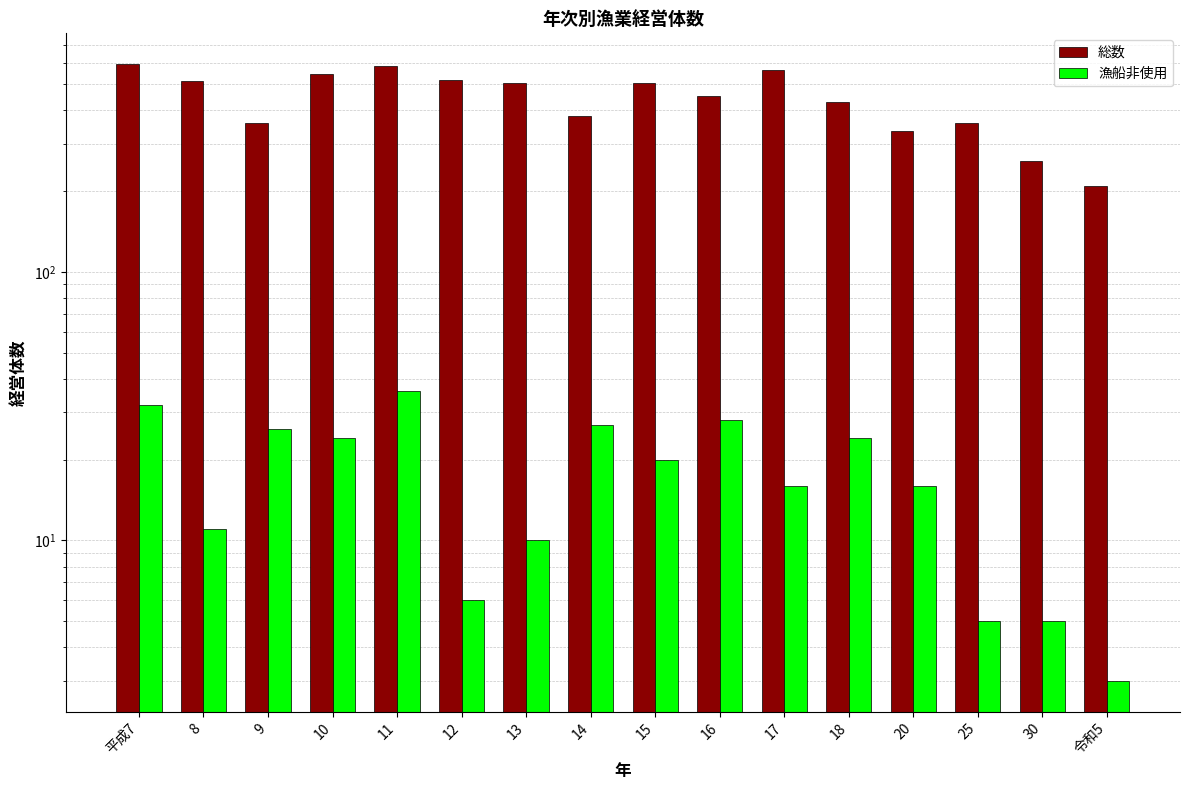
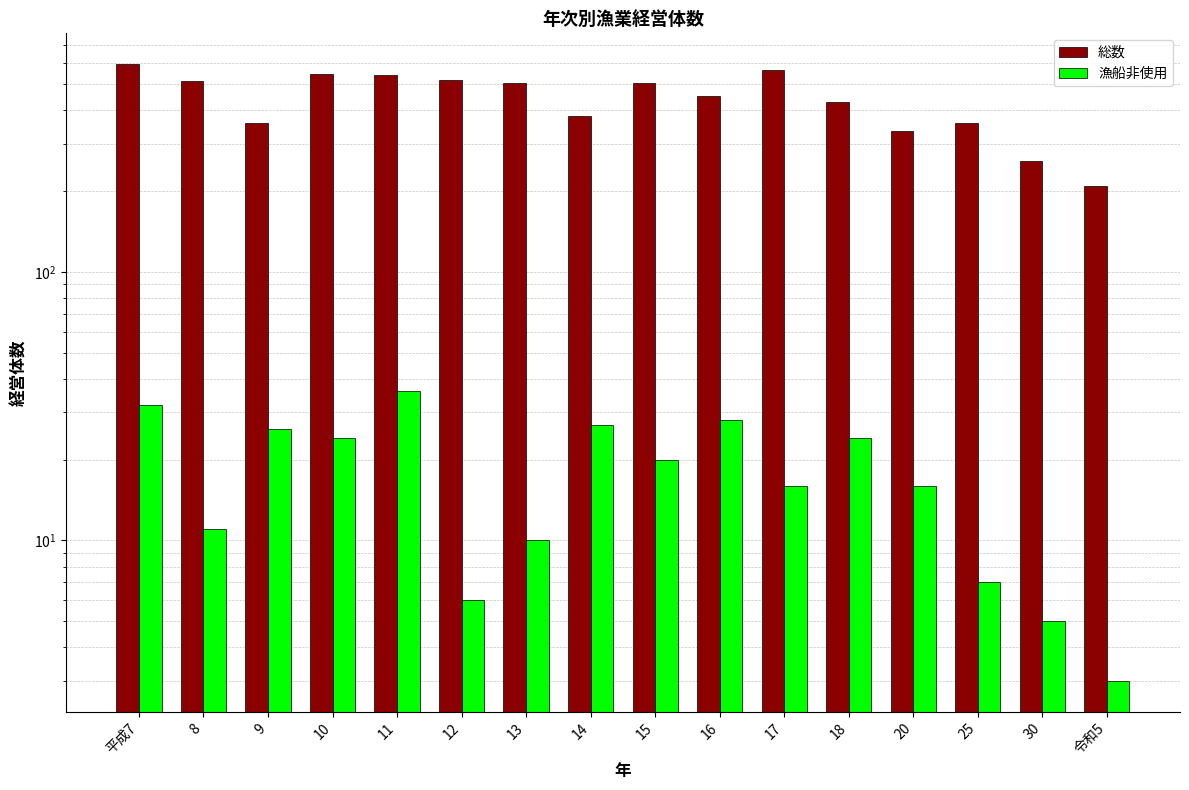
  {
    "総数": {
      "平成7": 590,
      "8": 520,
      "9": 360,
      "10": 550,
-     "11": 590,
+     "11": 540,
      "12": 520,
      "13": 510,
      "14": 380,
      "15": 500,
      "16": 450,
      "17": 560,
      "18": 430,
      "20": 340,
      "25": 360,
      "30": 260,
      "令和5": 210
    },
    "漁船非使用": {
      "平成7": 32,
      "8": 11,
      "9": 26,
      "10": 24,
      "11": 36,
      "12": 6,
      "13": 10,
      "14": 27,
      "15": 20,
      "16": 28,
      "17": 16,
      "18": 24,
      "20": 16,
-     "25": 5,
+     "25": 7,
      "30": 5,
      "令和5": 3
    }
  }
